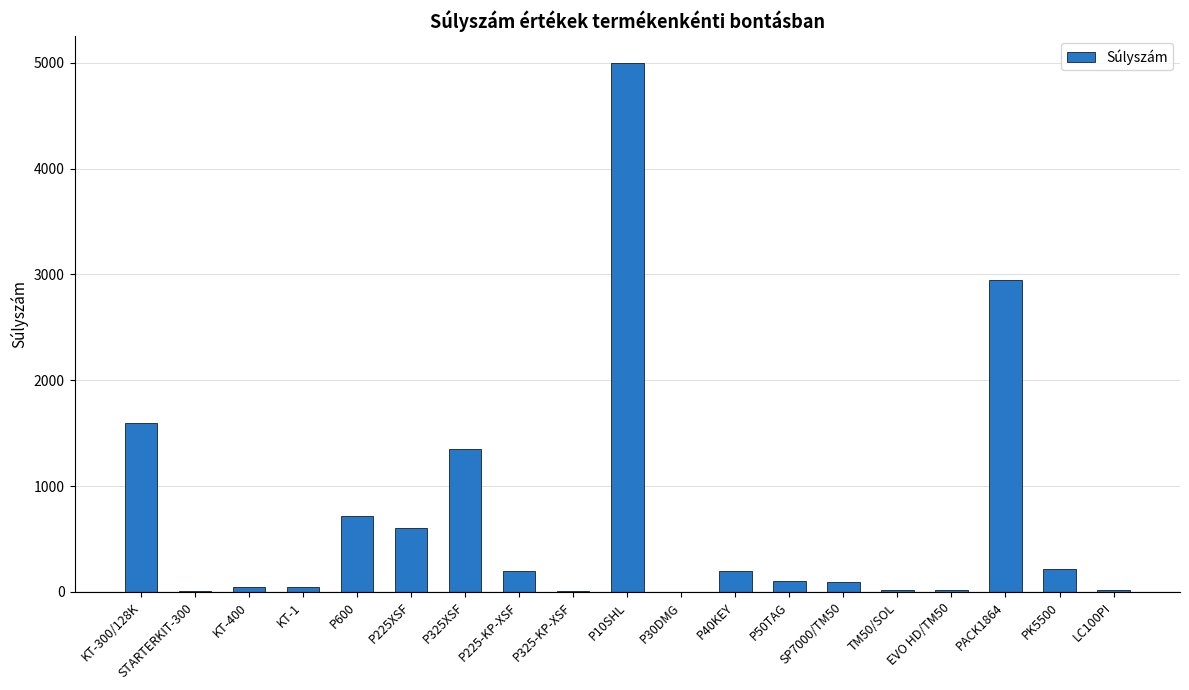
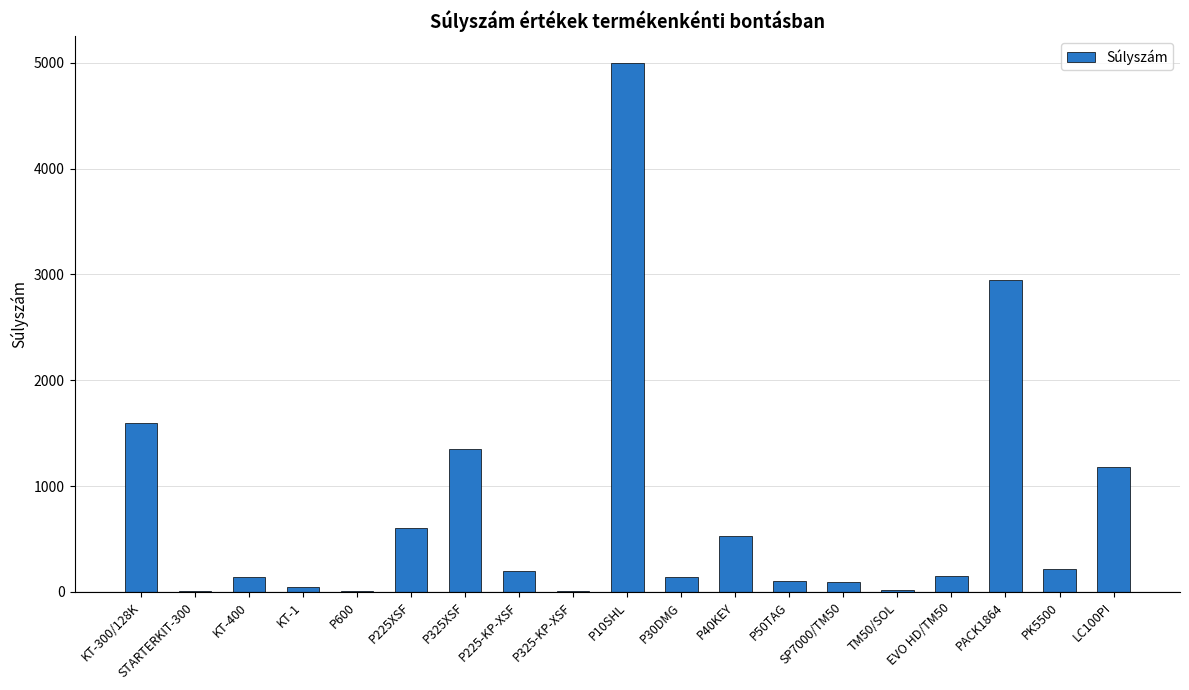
  {
    "KT-300/128K": 1590,
-   "KT-400": 50,
+   "KT-400": 140,
    "KT-1": 50,
-   "P600": 720,
+   "P600": 10,
    "P225XSF": 600,
    "P325XSF": 1350,
    "P225-KP-XSF": 200,
    "P10SHL": 5000,
-   "P30DMG": 0,
-   "P40KEY": 200,
+   "P30DMG": 140,
+   "P40KEY": 530,
    "P50TAG": 100,
    "SP7000/TM50": 90,
-   "EVO HD/TM50": 20,
+   "EVO HD/TM50": 150,
    "PACK1864": 2940,
    "PK5500": 220,
-   "LC100PI": 20
+   "LC100PI": 1180
  }
